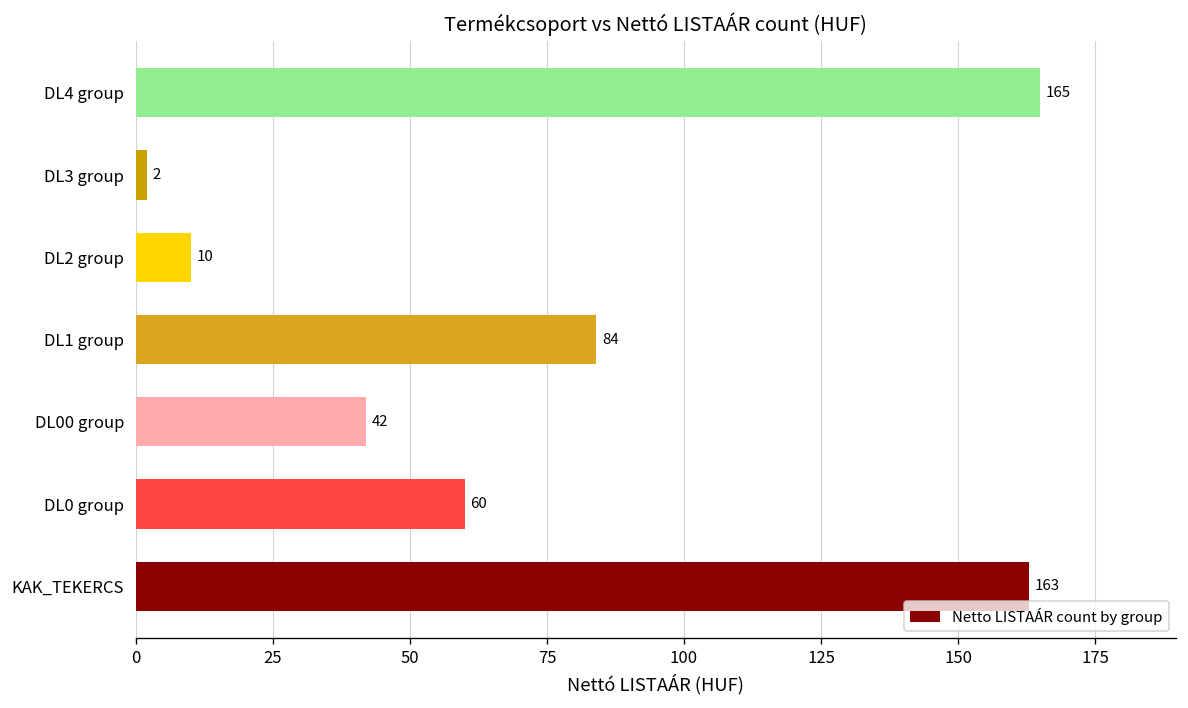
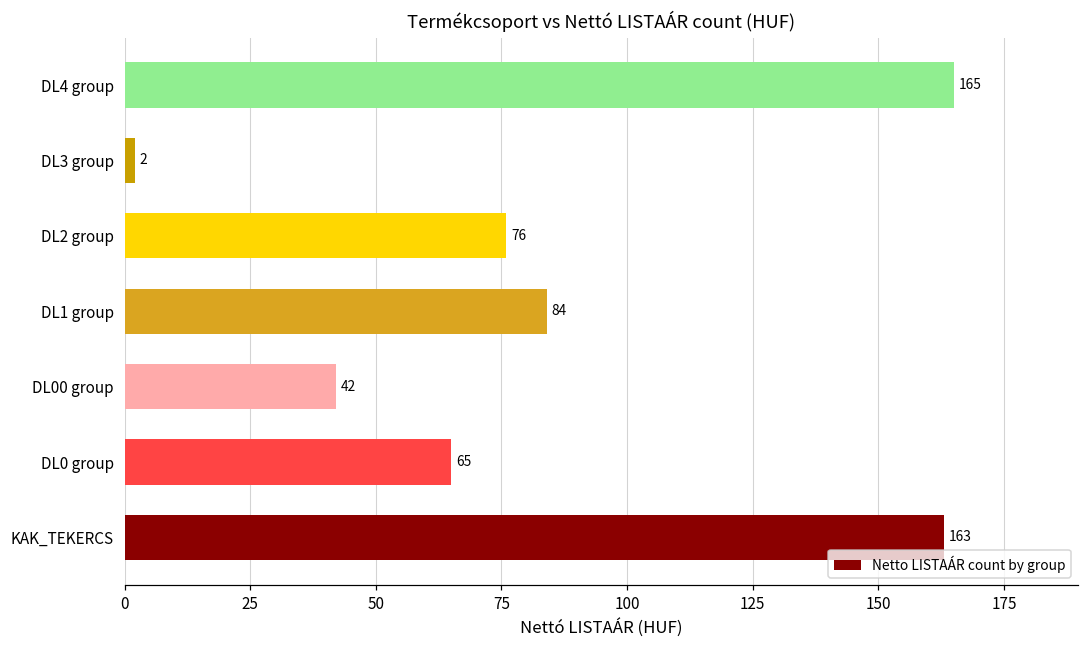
  {
    "DL4 group": 165,
    "DL3 group": 2,
-   "DL2 group": 10,
+   "DL2 group": 76,
    "DL1 group": 84,
    "DL00 group": 42,
-   "DL0 group": 60,
+   "DL0 group": 65,
    "KAK_TEKERCS": 163
  }
